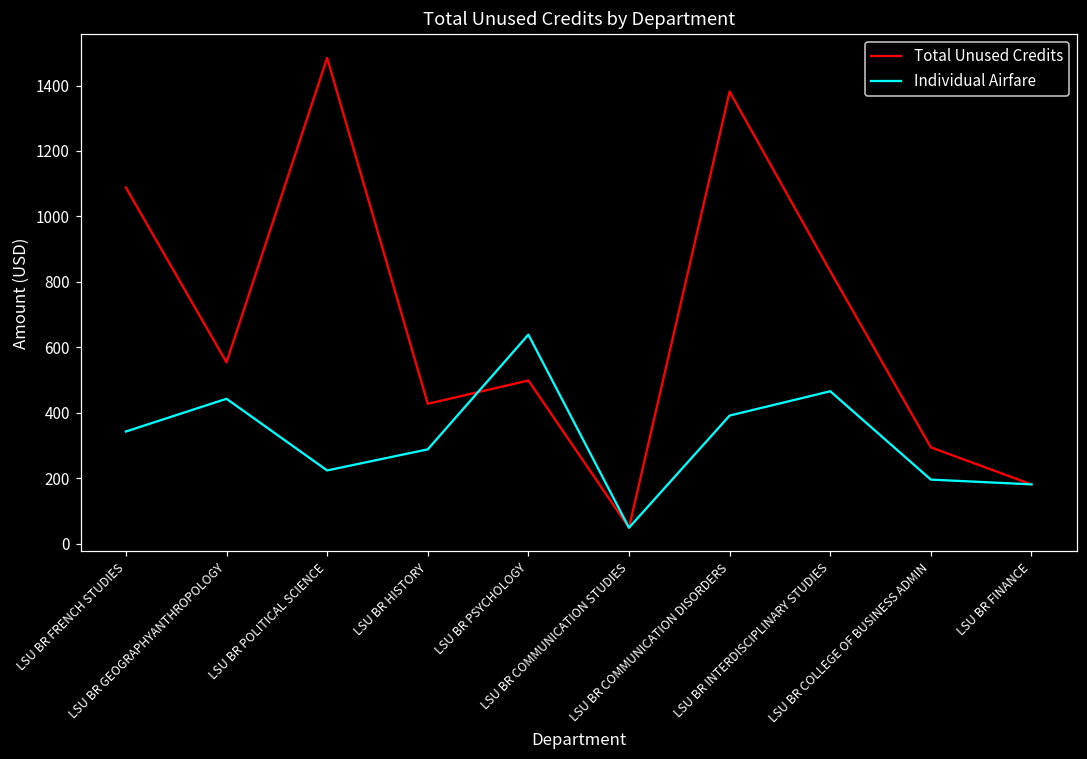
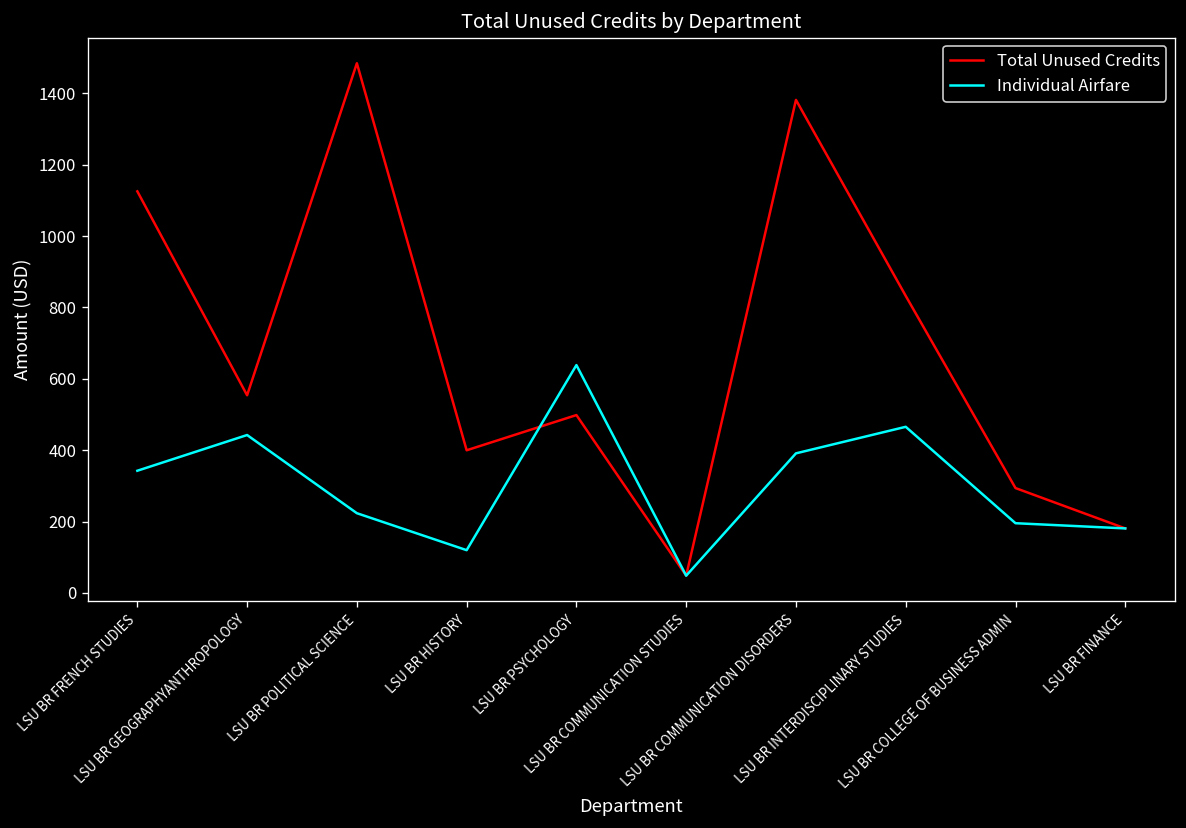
  {
    "Total Unused Credits": {
-     "LSU BR FRENCH STUDIES": 1090,
+     "LSU BR FRENCH STUDIES": 1130,
      "LSU BR GEOGRAPHYANTHROPOLOGY": 550,
      "LSU BR POLITICAL SCIENCE": 1480,
-     "LSU BR HISTORY": 430,
+     "LSU BR HISTORY": 400,
      "LSU BR PSYCHOLOGY": 500,
      "LSU BR COMMUNICATION DISORDERS": 1380,
      "LSU BR INTERDISCIPLINARY STUDIES": 830,
      "LSU BR COLLEGE OF BUSINESS ADMIN": 290
    },
    "Individual Airfare": {
      "LSU BR FRENCH STUDIES": 340,
      "LSU BR GEOGRAPHYANTHROPOLOGY": 440,
      "LSU BR POLITICAL SCIENCE": 220,
-     "LSU BR HISTORY": 290,
+     "LSU BR HISTORY": 120,
      "LSU BR PSYCHOLOGY": 640,
      "LSU BR COMMUNICATION DISORDERS": 390,
      "LSU BR INTERDISCIPLINARY STUDIES": 470,
      "LSU BR COLLEGE OF BUSINESS ADMIN": 200
    }
  }
